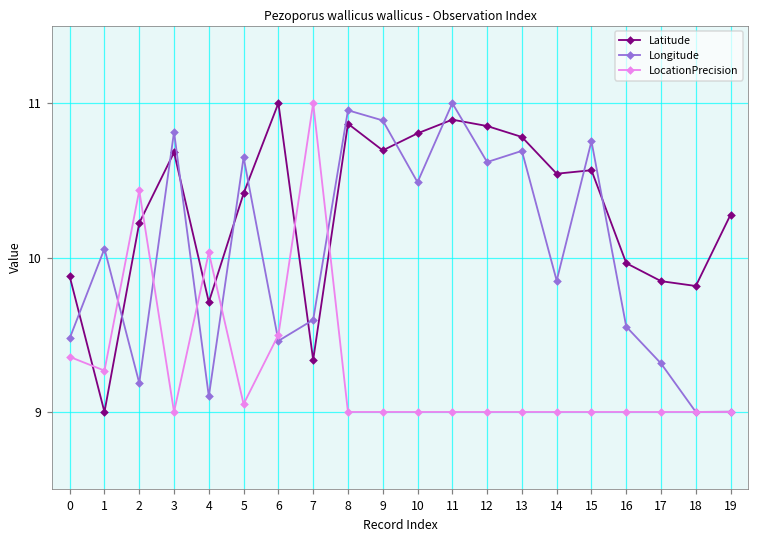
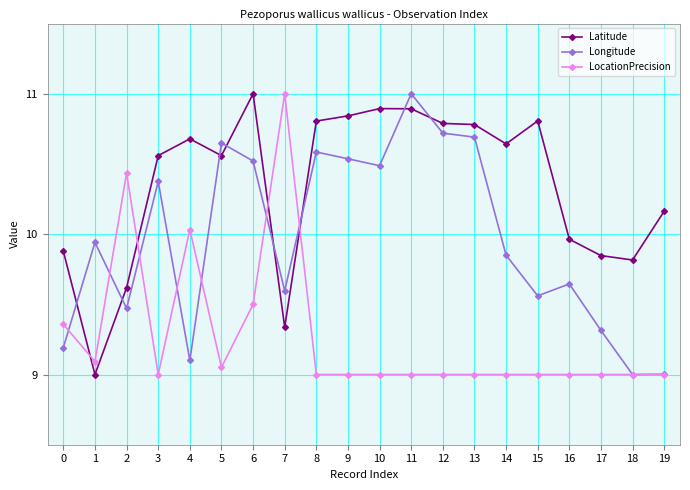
  {
    "Latitude": {
      "0": 9.88,
      "1": 9.00,
-     "2": 10.22,
-     "3": 10.68,
-     "4": 9.71,
-     "5": 10.42,
+     "2": 9.62,
+     "3": 10.56,
+     "4": 10.68,
+     "5": 10.56,
      "6": 11.00,
      "7": 9.34,
-     "8": 10.87,
-     "9": 10.69,
-     "10": 10.80,
+     "8": 10.81,
+     "9": 10.84,
+     "10": 10.89,
      "11": 10.89,
-     "12": 10.85,
+     "12": 10.79,
      "13": 10.78,
-     "14": 10.54,
-     "15": 10.57,
+     "14": 10.64,
+     "15": 10.81,
      "16": 9.96,
      "17": 9.85,
      "18": 9.82,
-     "19": 10.28
+     "19": 10.16
    },
    "Longitude": {
-     "0": 9.48,
-     "1": 10.06,
-     "2": 9.19,
-     "3": 10.81,
+     "0": 9.19,
+     "1": 9.94,
+     "2": 9.47,
+     "3": 10.38,
      "4": 9.10,
      "5": 10.65,
-     "6": 9.46,
+     "6": 10.52,
      "7": 9.60,
-     "8": 10.95,
-     "9": 10.89,
+     "8": 10.58,
+     "9": 10.54,
      "10": 10.49,
      "11": 11.00,
-     "12": 10.62,
+     "12": 10.72,
      "13": 10.69,
      "14": 9.85,
-     "15": 10.75,
-     "16": 9.55,
+     "15": 9.56,
+     "16": 9.65,
      "17": 9.31
    },
    "LocationPrecision": {
      "0": 9.36,
-     "1": 9.27,
+     "1": 9.09,
      "2": 10.43,
      "3": 9.00,
      "4": 10.03,
      "5": 9.05,
      "6": 9.50,
      "7": 11.00,
      "8": 9.00,
      "9": 9.00,
      "10": 9.00,
      "11": 9.00,
      "12": 9.00,
      "13": 9.00,
      "14": 9.00,
      "15": 9.00,
      "16": 9.00,
      "17": 9.00
    }
  }
